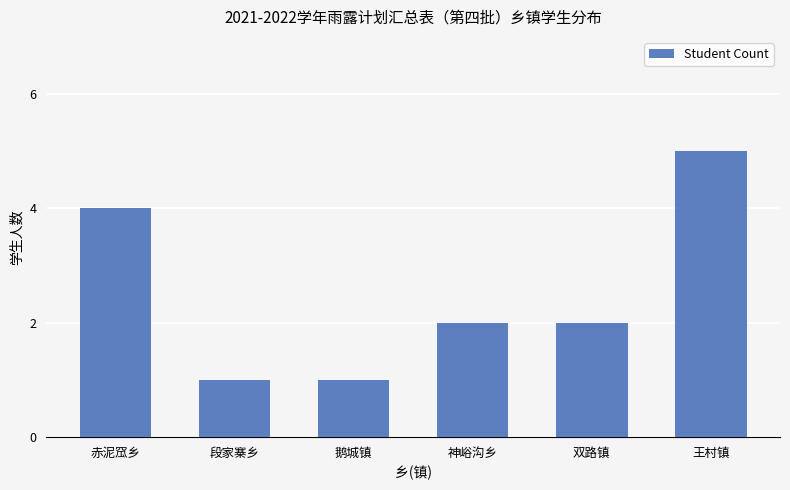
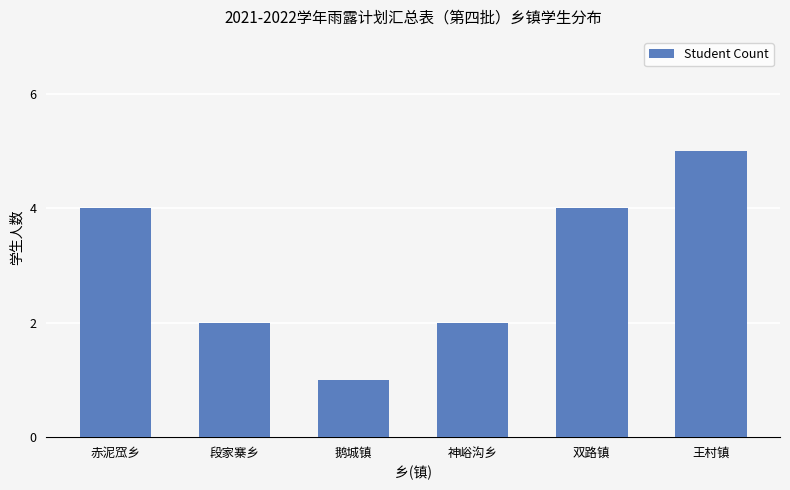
  {
    "赤泥窊乡": 4,
-   "段家寨乡": 1,
+   "段家寨乡": 2,
    "鹅城镇": 1,
    "神峪沟乡": 2,
-   "双路镇": 2,
+   "双路镇": 4,
    "王村镇": 5
  }
